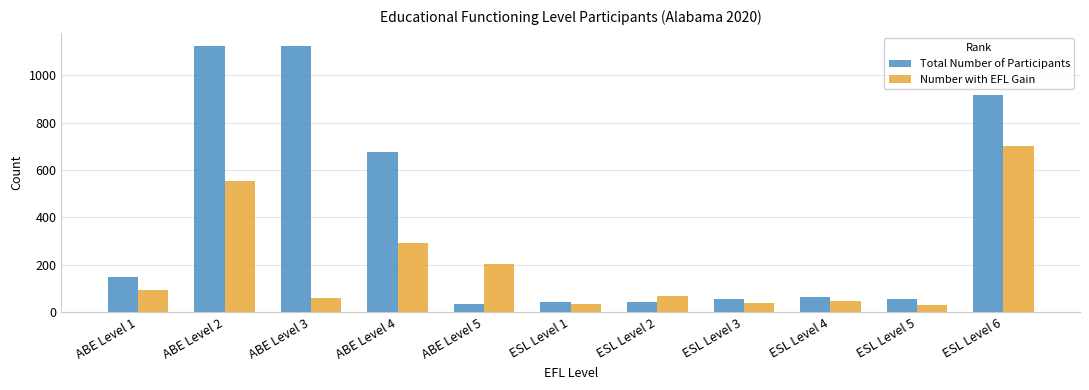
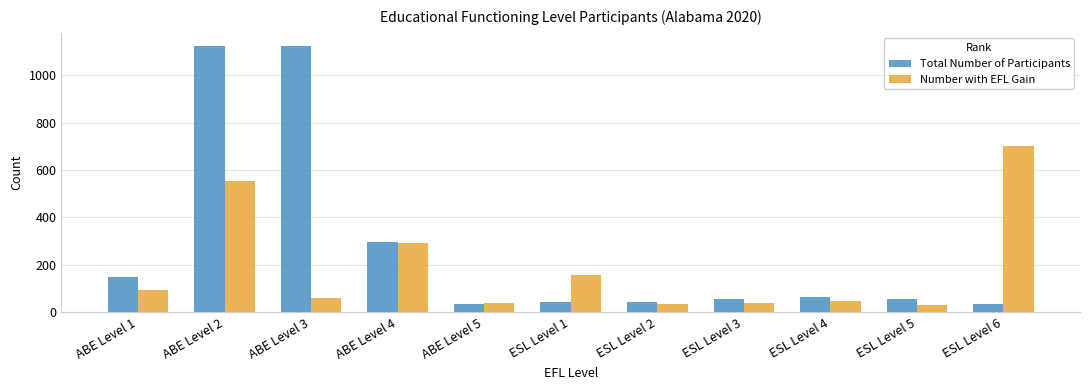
  {
    "Total Number of Participants": {
      "ABE Level 1": 150,
      "ABE Level 2": 1120,
      "ABE Level 3": 1120,
-     "ABE Level 4": 680,
+     "ABE Level 4": 300,
      "ABE Level 5": 40,
      "ESL Level 1": 40,
      "ESL Level 2": 40,
      "ESL Level 3": 60,
      "ESL Level 4": 60,
      "ESL Level 5": 60,
-     "ESL Level 6": 920
+     "ESL Level 6": 40
    },
    "Number with EFL Gain": {
      "ABE Level 1": 90,
      "ABE Level 2": 550,
      "ABE Level 3": 60,
      "ABE Level 4": 290,
-     "ABE Level 5": 200,
-     "ESL Level 1": 40,
-     "ESL Level 2": 70,
+     "ABE Level 5": 40,
+     "ESL Level 1": 160,
+     "ESL Level 2": 30,
      "ESL Level 3": 40,
      "ESL Level 4": 50,
      "ESL Level 5": 30,
      "ESL Level 6": 700
    }
  }
